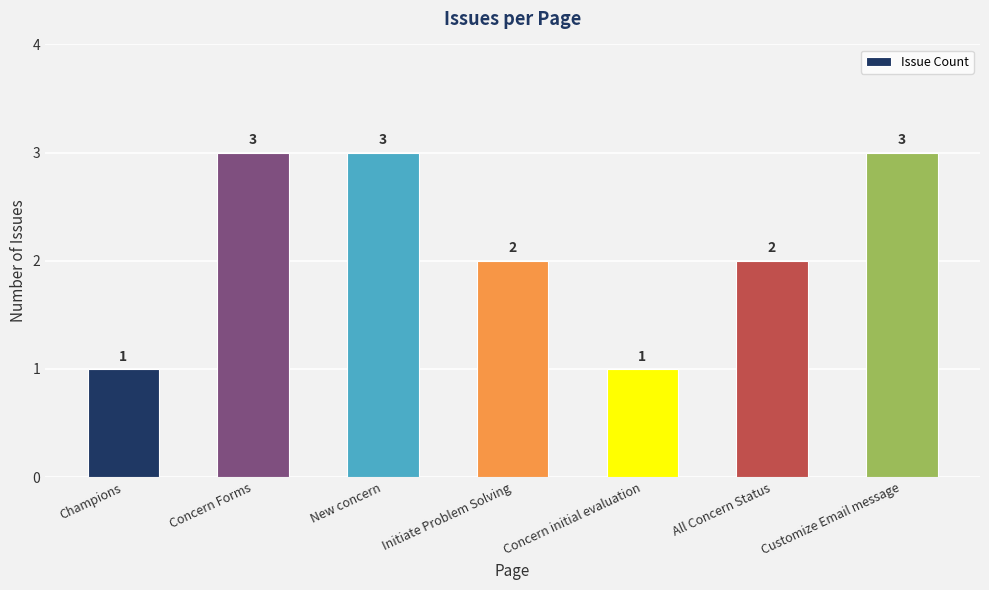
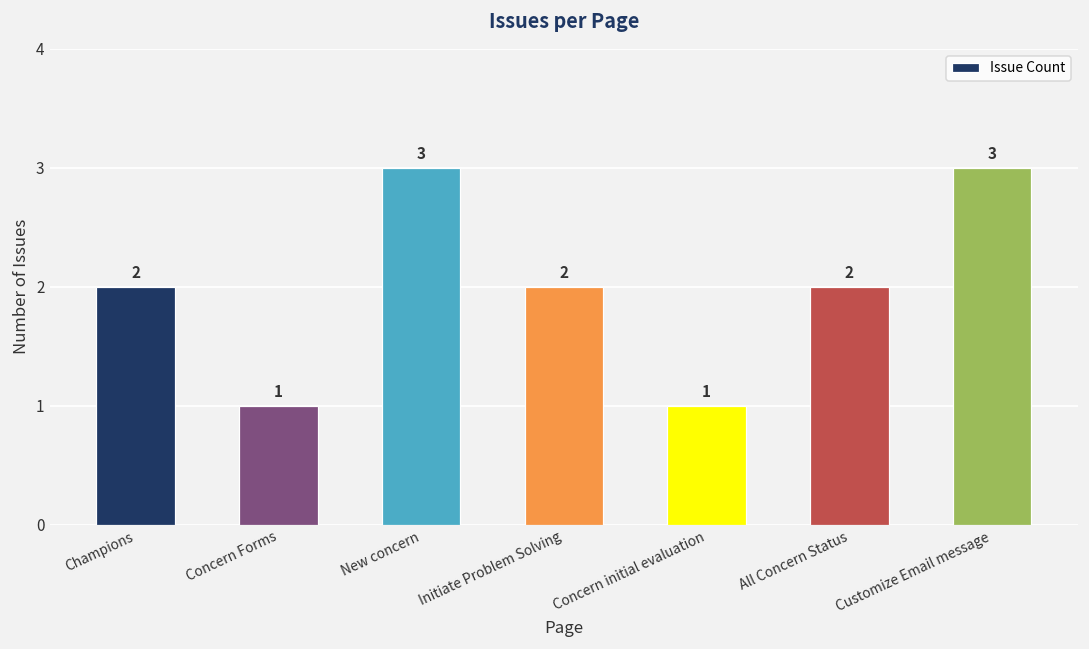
  {
-   "Champions": 1,
-   "Concern Forms": 3,
+   "Champions": 2,
+   "Concern Forms": 1,
    "New concern": 3,
    "Initiate Problem Solving": 2,
    "Concern initial evaluation": 1,
    "All Concern Status": 2,
    "Customize Email message": 3
  }
